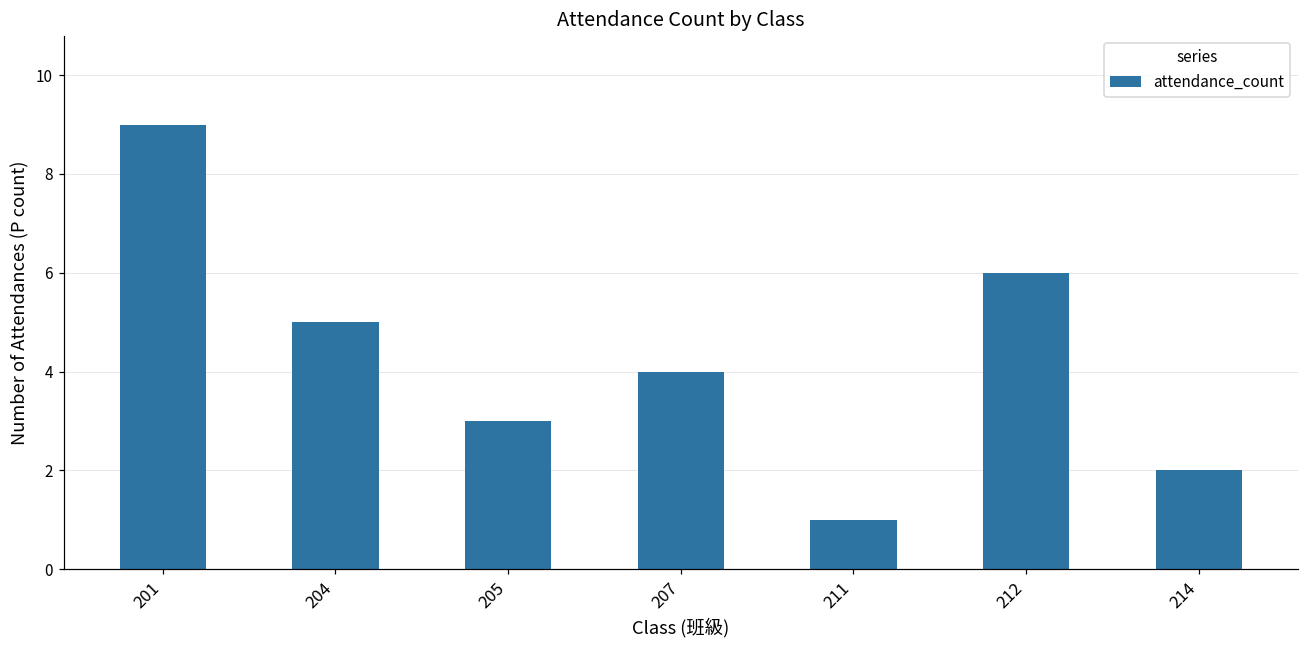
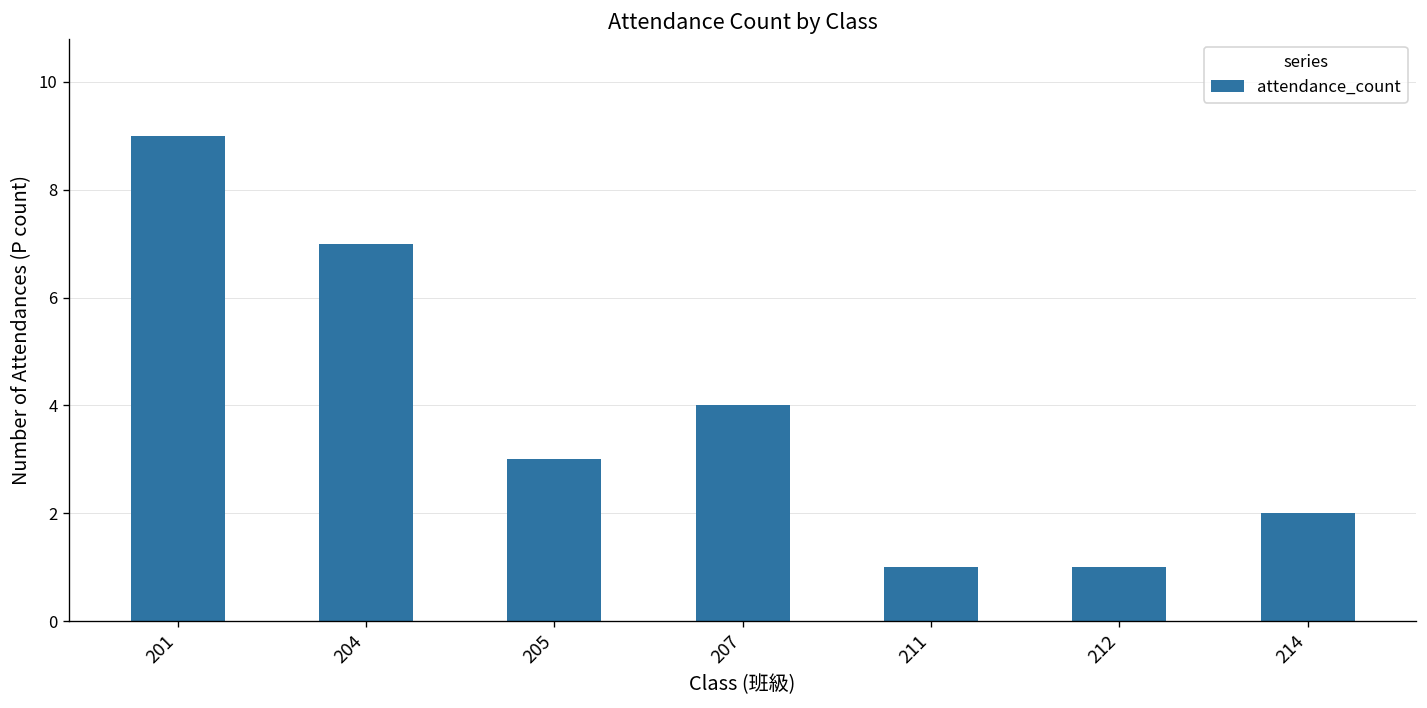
  {
    "201": 9,
-   "204": 5,
+   "204": 7,
    "205": 3,
    "207": 4,
    "211": 1,
-   "212": 6,
+   "212": 1,
    "214": 2
  }
